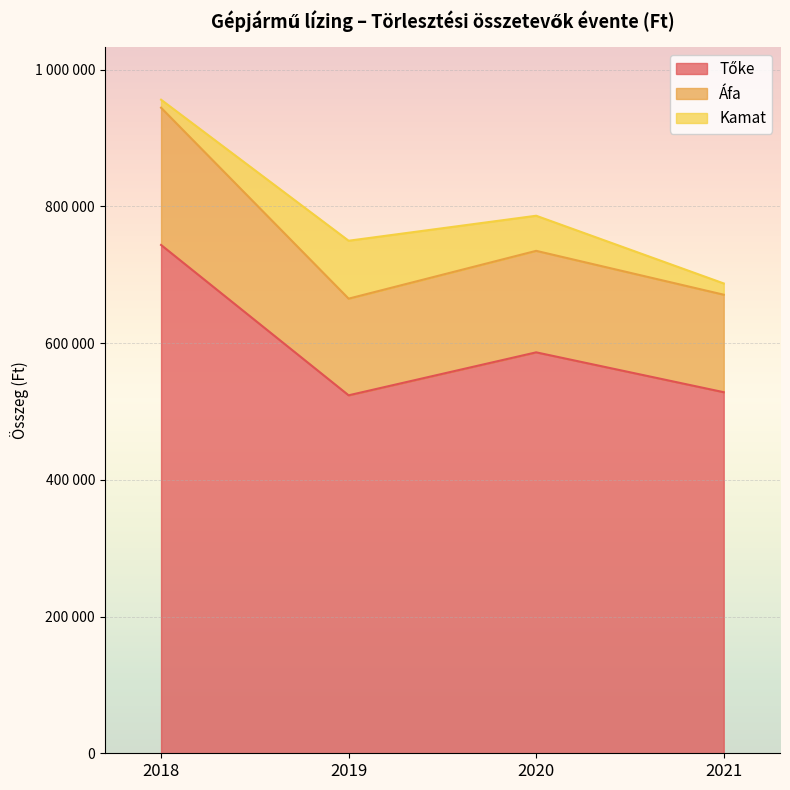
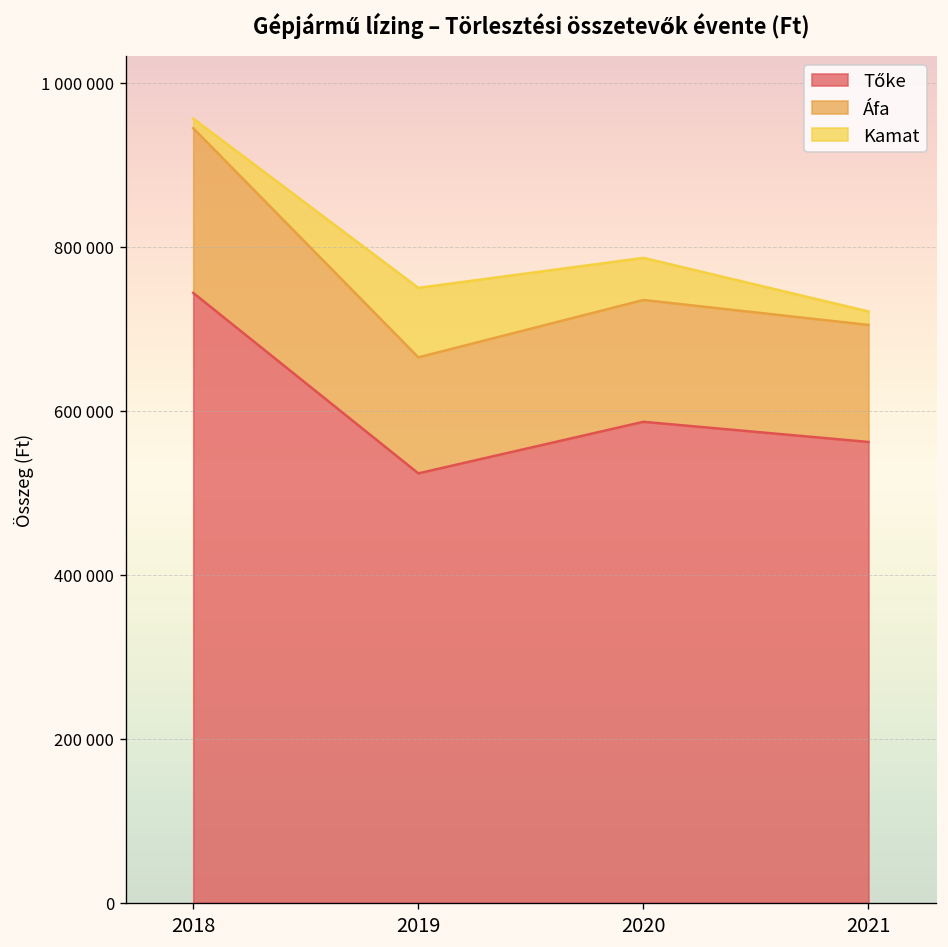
  {
    "Tőke": {
      "2018": 740000,
      "2019": 520000,
      "2020": 590000,
-     "2021": 530000
+     "2021": 560000
    }
  }
